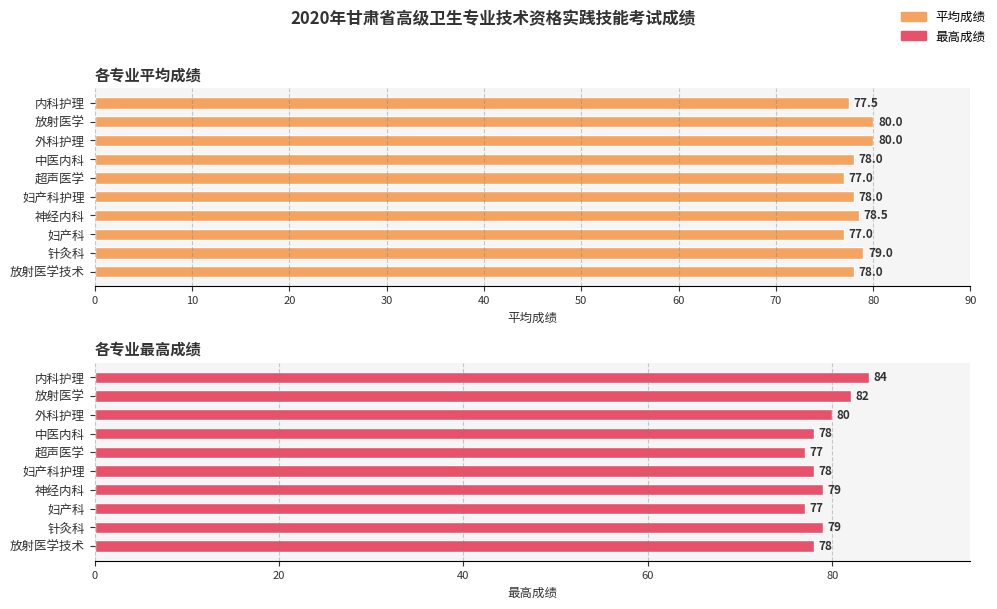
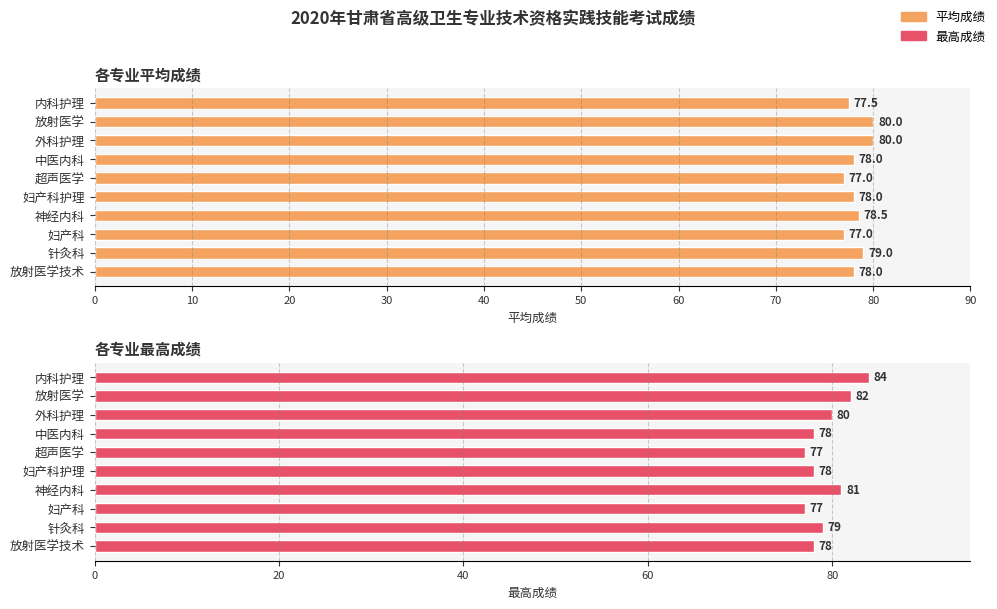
  {
    "各专业平均成绩": {
      "内科护理": 77.5,
      "放射医学": 80.0,
      "外科护理": 80.0,
      "中医内科": 78.0,
      "超声医学": 77.0,
      "妇产科护理": 78.0,
      "神经内科": 78.5,
      "妇产科": 77.0,
      "针灸科": 79.0,
      "放射医学技术": 78.0
    },
    "各专业最高成绩": {
      "内科护理": 84,
      "放射医学": 82,
      "外科护理": 80,
      "中医内科": 78,
      "超声医学": 77,
      "妇产科护理": 78,
-     "神经内科": 79,
+     "神经内科": 81,
      "妇产科": 77,
      "针灸科": 79,
      "放射医学技术": 78
    }
  }
